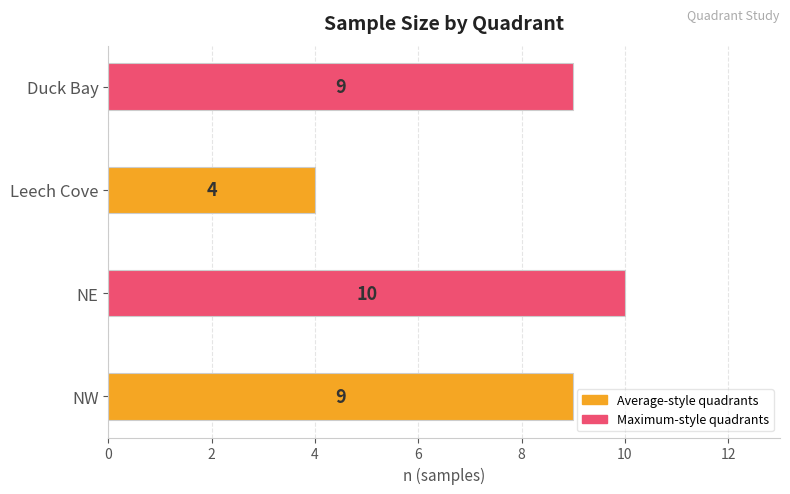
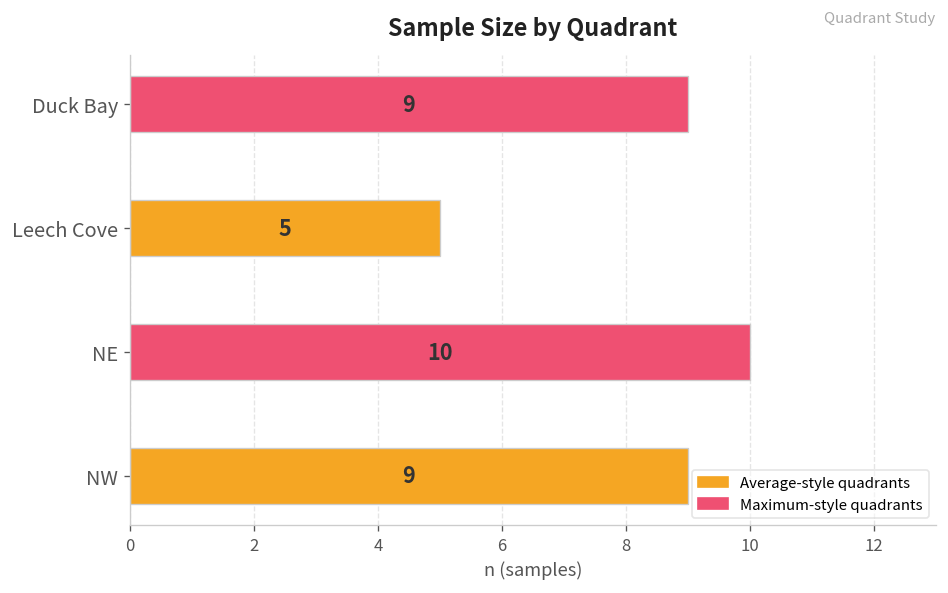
  {
    "Duck Bay": 9,
-   "Leech Cove": 4,
+   "Leech Cove": 5,
    "NE": 10,
    "NW": 9
  }
